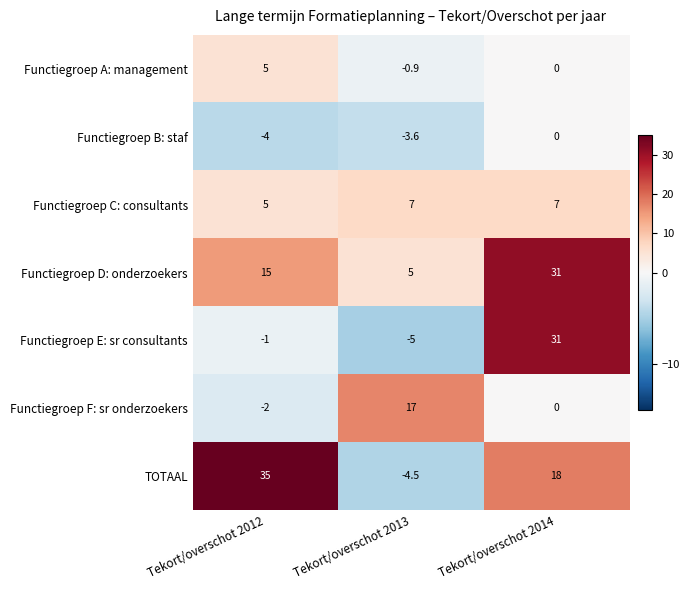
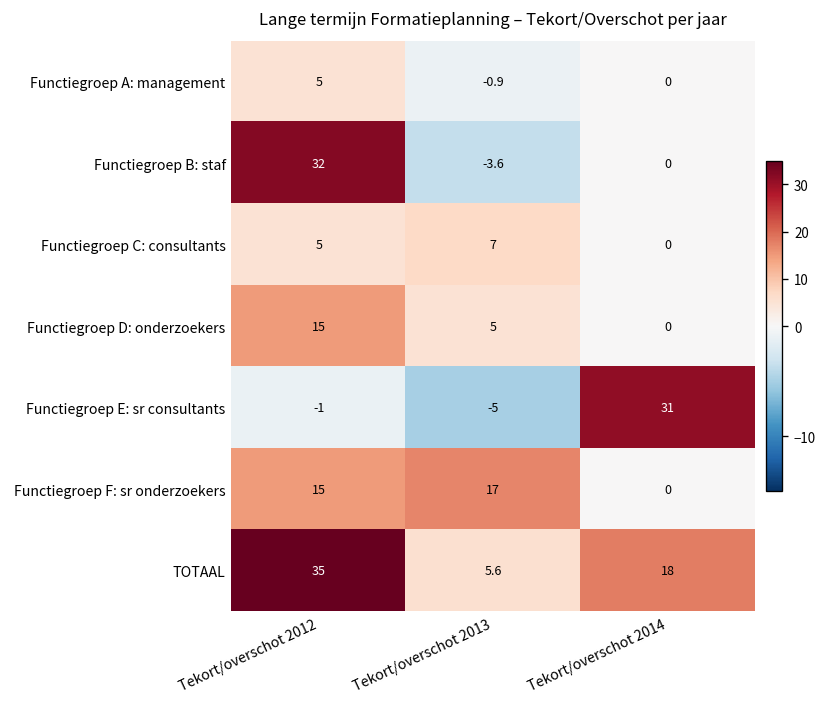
  {
    "Functiegroep A: management": {
      "Tekort/overschot 2012": 5,
      "Tekort/overschot 2013": -0.9,
      "Tekort/overschot 2014": 0
    },
    "Functiegroep B: staf": {
-     "Tekort/overschot 2012": -4,
+     "Tekort/overschot 2012": 32,
      "Tekort/overschot 2013": -3.6,
      "Tekort/overschot 2014": 0
    },
    "Functiegroep C: consultants": {
      "Tekort/overschot 2012": 5,
      "Tekort/overschot 2013": 7,
-     "Tekort/overschot 2014": 7
+     "Tekort/overschot 2014": 0
    },
    "Functiegroep D: onderzoekers": {
      "Tekort/overschot 2012": 15,
      "Tekort/overschot 2013": 5,
-     "Tekort/overschot 2014": 31
+     "Tekort/overschot 2014": 0
    },
    "Functiegroep E: sr consultants": {
      "Tekort/overschot 2012": -1,
      "Tekort/overschot 2013": -5,
      "Tekort/overschot 2014": 31
    },
    "Functiegroep F: sr onderzoekers": {
-     "Tekort/overschot 2012": -2,
+     "Tekort/overschot 2012": 15,
      "Tekort/overschot 2013": 17,
      "Tekort/overschot 2014": 0
    },
    "TOTAAL": {
      "Tekort/overschot 2012": 35,
-     "Tekort/overschot 2013": -4.5,
+     "Tekort/overschot 2013": 5.6,
      "Tekort/overschot 2014": 18
    }
  }
